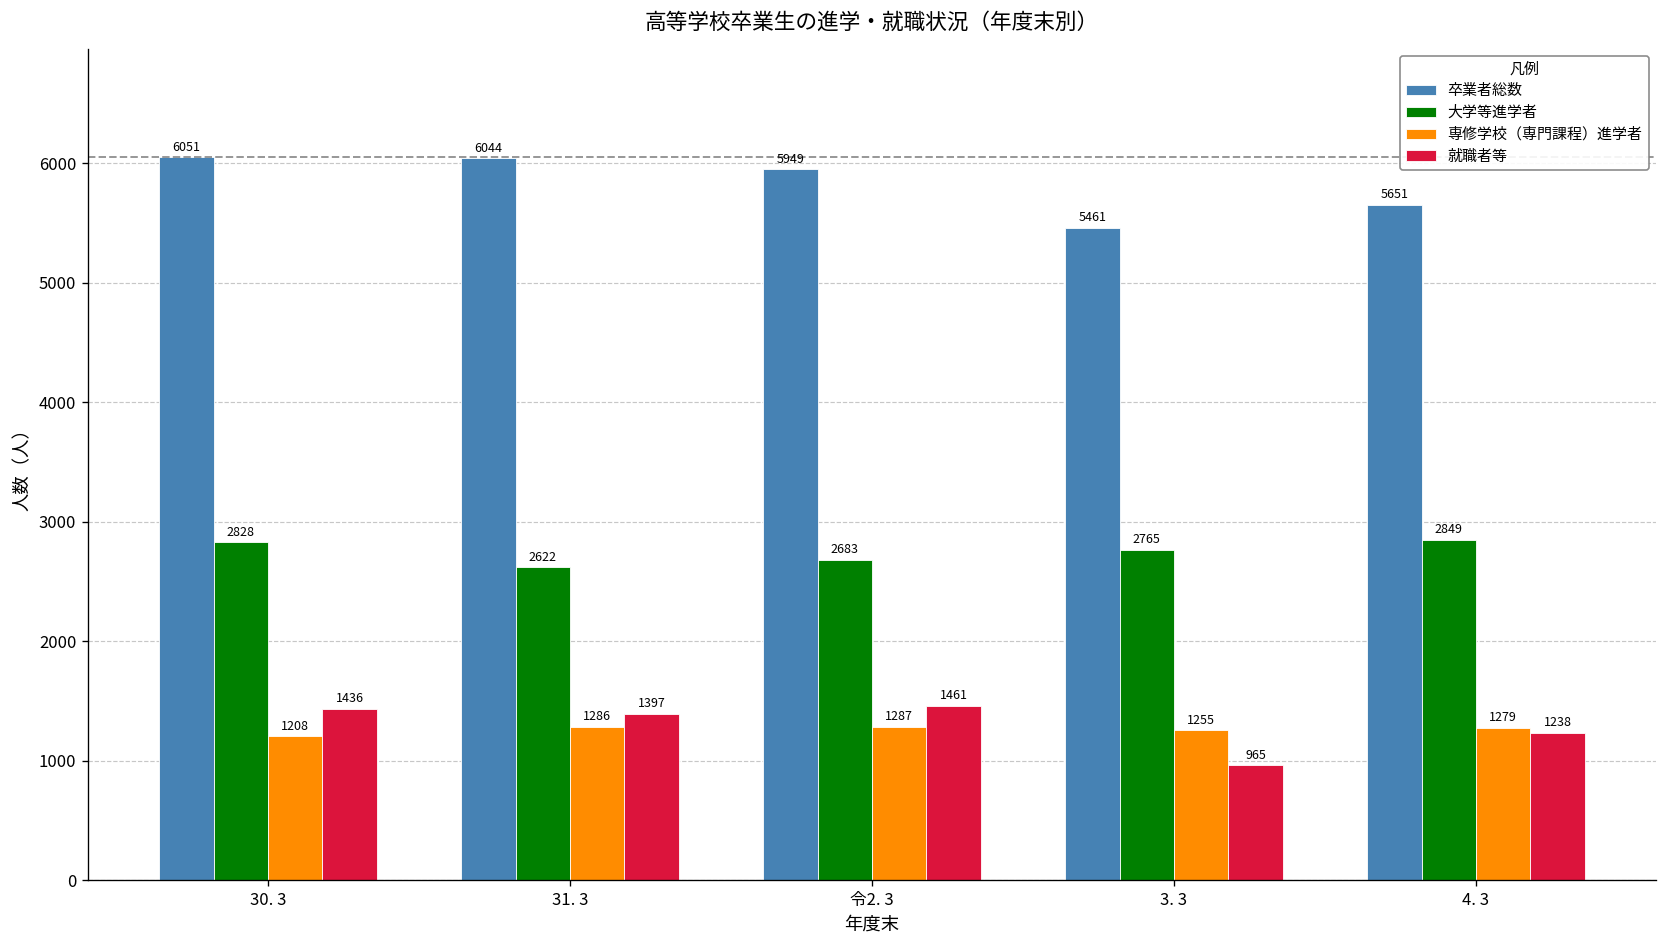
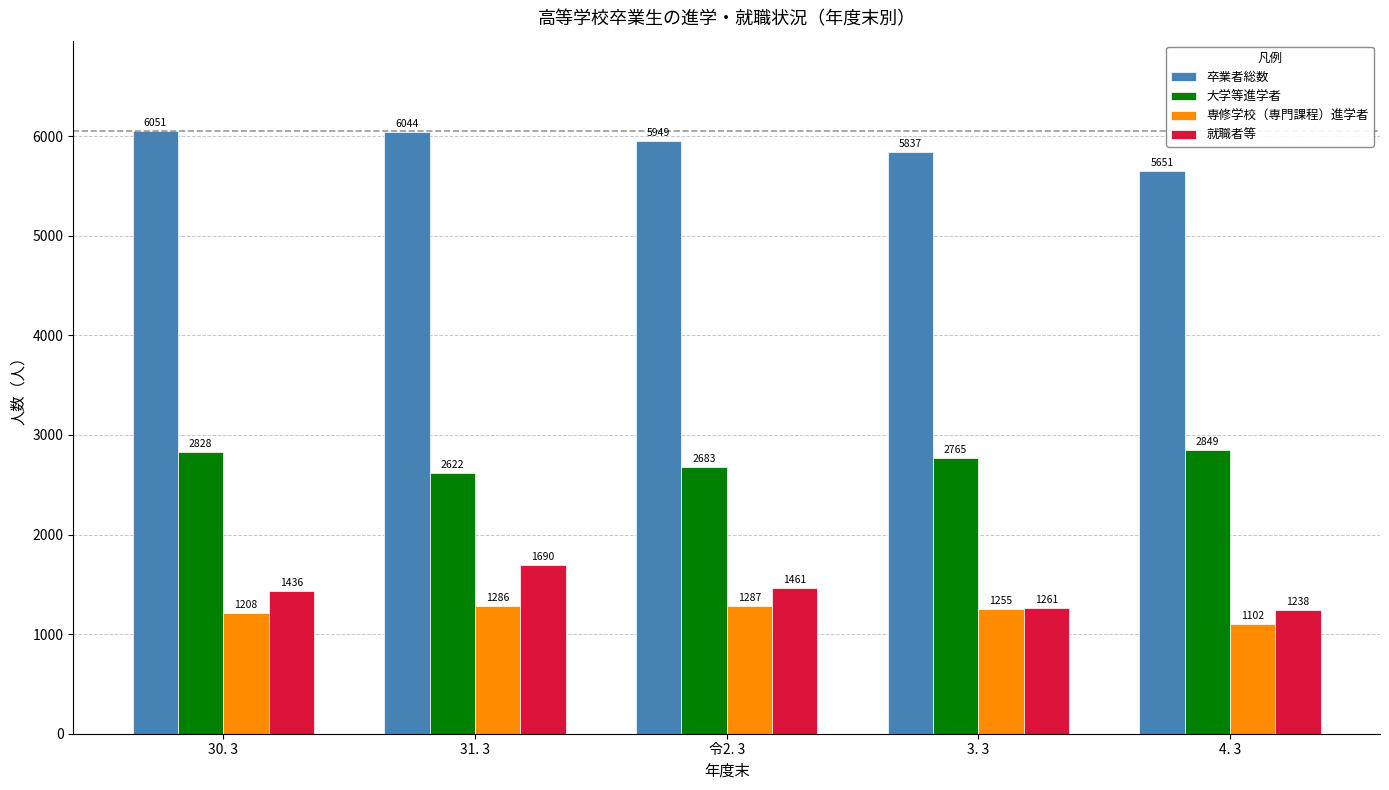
  {
    "卒業者総数": {
      "30. 3": 6051,
      "31. 3": 6044,
      "令2. 3": 5949,
-     "3. 3": 5461,
+     "3. 3": 5837,
      "4. 3": 5651
    },
    "大学等進学者": {
      "30. 3": 2828,
      "31. 3": 2622,
      "令2. 3": 2683,
      "3. 3": 2765,
      "4. 3": 2849
    },
    "専修学校（専門課程）進学者": {
      "30. 3": 1208,
      "31. 3": 1286,
      "令2. 3": 1287,
      "3. 3": 1255,
-     "4. 3": 1279
+     "4. 3": 1102
    },
    "就職者等": {
      "30. 3": 1436,
-     "31. 3": 1397,
+     "31. 3": 1690,
      "令2. 3": 1461,
-     "3. 3": 965,
+     "3. 3": 1261,
      "4. 3": 1238
    }
  }
